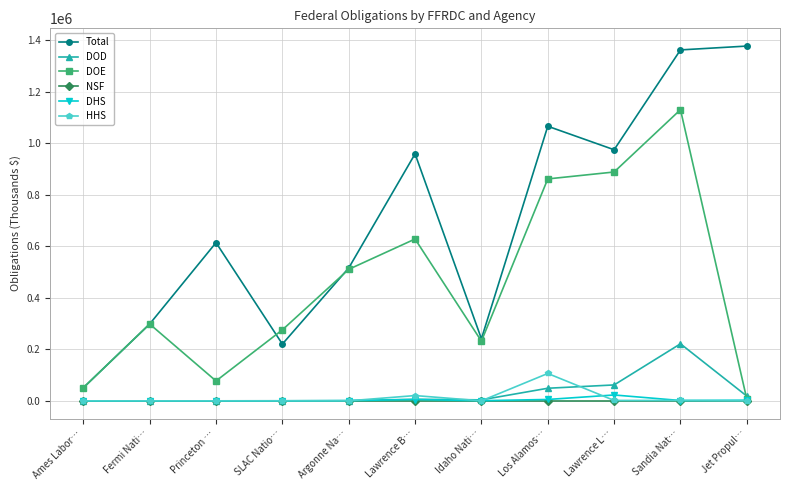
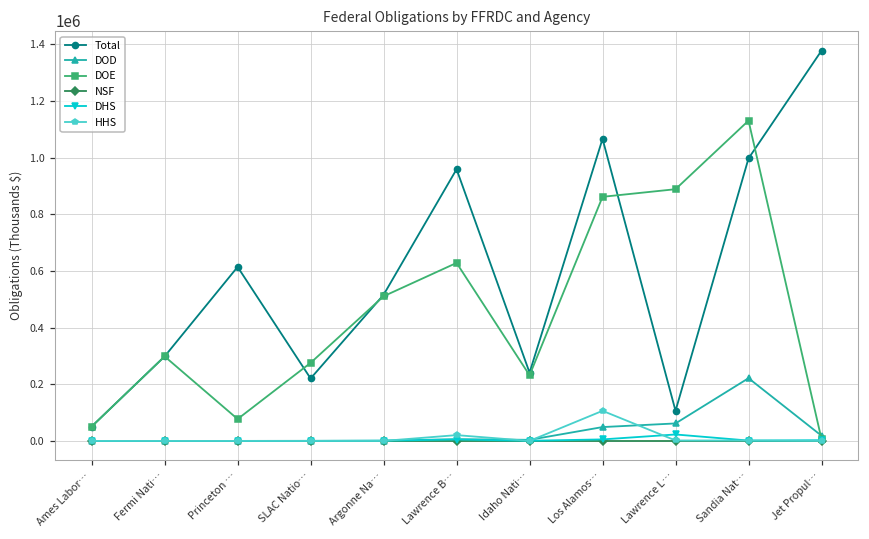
  {
    "Total": {
      "Princeton …": 610000,
      "SLAC Natio…": 220000,
      "Lawrence B…": 960000,
      "Los Alamos…": 1070000,
-     "Lawrence L…": 970000,
-     "Sandia Nat…": 1360000,
+     "Lawrence L…": 110000,
+     "Sandia Nat…": 1000000,
      "Jet Propul…": 1380000
    },
    "HHS": {
      "Lawrence B…": 20000,
      "Los Alamos…": 110000
    }
  }
